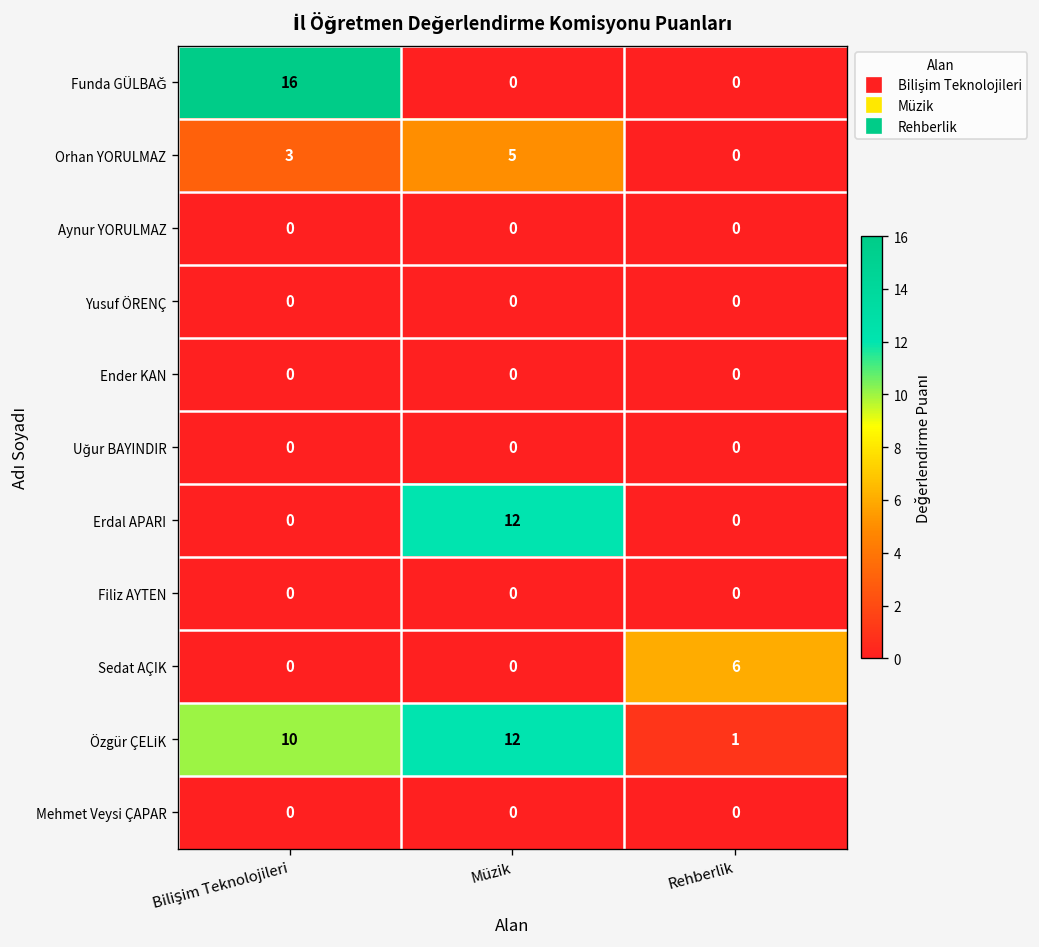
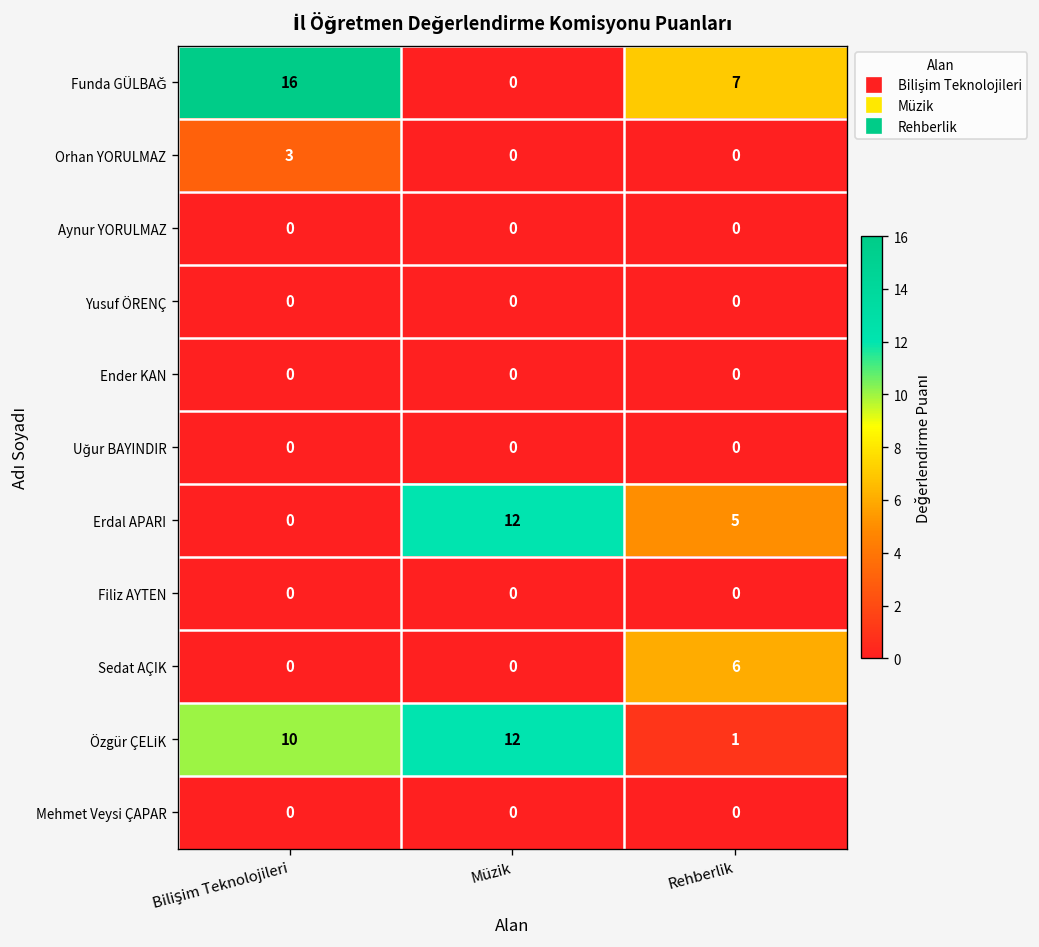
  {
    "Funda GÜLBAĞ": {
      "Bilişim Teknolojileri": 16,
      "Müzik": 0,
-     "Rehberlik": 0
+     "Rehberlik": 7
    },
    "Orhan YORULMAZ": {
      "Bilişim Teknolojileri": 3,
-     "Müzik": 5,
+     "Müzik": 0,
      "Rehberlik": 0
    },
    "Aynur YORULMAZ": {
      "Bilişim Teknolojileri": 0,
      "Müzik": 0,
      "Rehberlik": 0
    },
    "Yusuf ÖRENÇ": {
      "Bilişim Teknolojileri": 0,
      "Müzik": 0,
      "Rehberlik": 0
    },
    "Ender KAN": {
      "Bilişim Teknolojileri": 0,
      "Müzik": 0,
      "Rehberlik": 0
    },
    "Uğur BAYINDIR": {
      "Bilişim Teknolojileri": 0,
      "Müzik": 0,
      "Rehberlik": 0
    },
    "Erdal APARI": {
      "Bilişim Teknolojileri": 0,
      "Müzik": 12,
-     "Rehberlik": 0
+     "Rehberlik": 5
    },
    "Filiz AYTEN": {
      "Bilişim Teknolojileri": 0,
      "Müzik": 0,
      "Rehberlik": 0
    },
    "Sedat AÇIK": {
      "Bilişim Teknolojileri": 0,
      "Müzik": 0,
      "Rehberlik": 6
    },
    "Özgür ÇELİK": {
      "Bilişim Teknolojileri": 10,
      "Müzik": 12,
      "Rehberlik": 1
    },
    "Mehmet Veysi ÇAPAR": {
      "Bilişim Teknolojileri": 0,
      "Müzik": 0,
      "Rehberlik": 0
    }
  }
